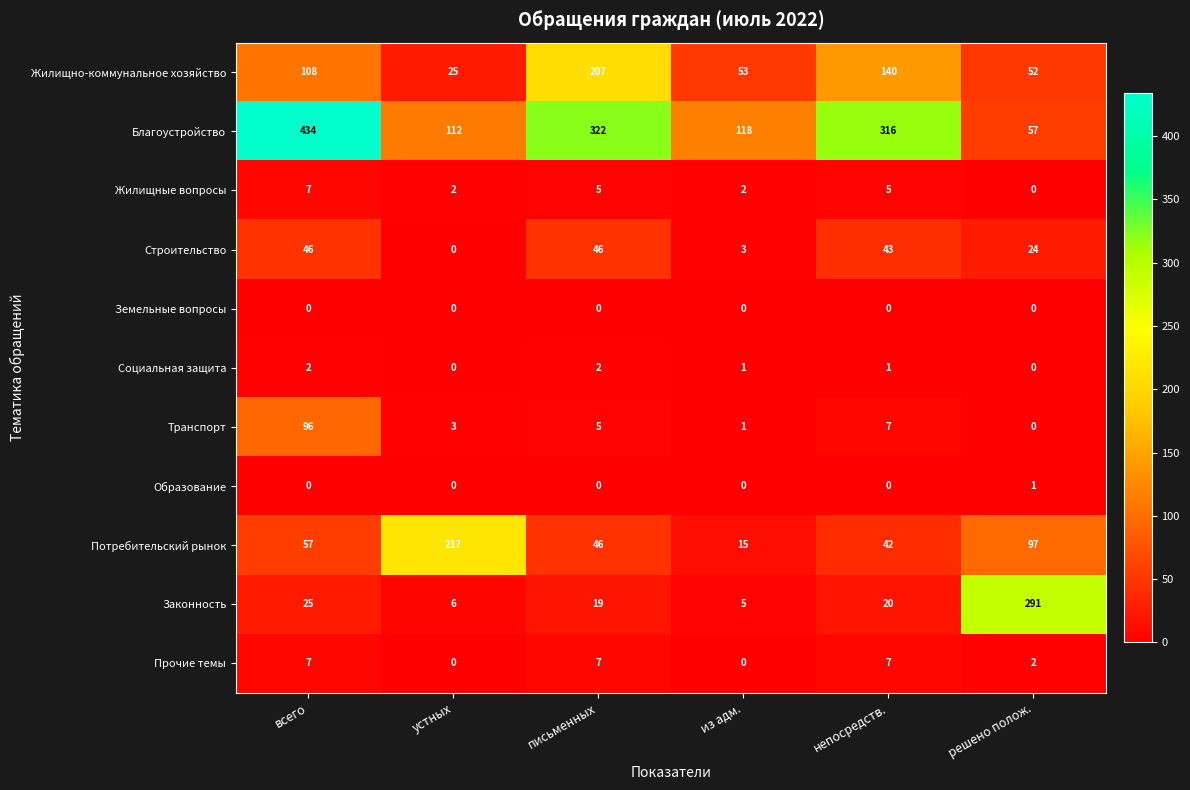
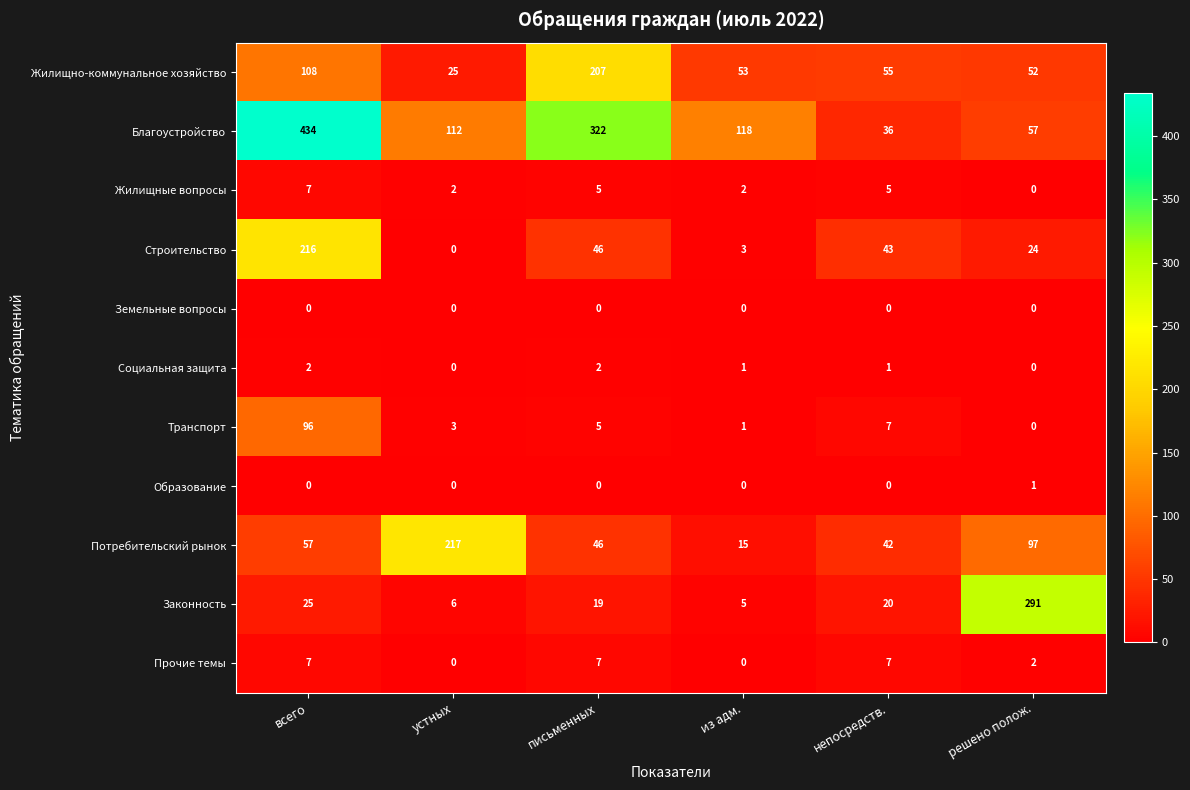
  {
    "Жилищно-коммунальное хозяйство": {
      "всего": 108,
      "устных": 25,
      "письменных": 207,
      "из адм.": 53,
-     "непосредств.": 140,
+     "непосредств.": 55,
      "решено полож.": 52
    },
    "Благоустройство": {
      "всего": 434,
      "устных": 112,
      "письменных": 322,
      "из адм.": 118,
-     "непосредств.": 316,
+     "непосредств.": 36,
      "решено полож.": 57
    },
    "Жилищные вопросы": {
      "всего": 7,
      "устных": 2,
      "письменных": 5,
      "из адм.": 2,
      "непосредств.": 5,
      "решено полож.": 0
    },
    "Строительство": {
-     "всего": 46,
+     "всего": 216,
      "устных": 0,
      "письменных": 46,
      "из адм.": 3,
      "непосредств.": 43,
      "решено полож.": 24
    },
    "Земельные вопросы": {
      "всего": 0,
      "устных": 0,
      "письменных": 0,
      "из адм.": 0,
      "непосредств.": 0,
      "решено полож.": 0
    },
    "Социальная защита": {
      "всего": 2,
      "устных": 0,
      "письменных": 2,
      "из адм.": 1,
      "непосредств.": 1,
      "решено полож.": 0
    },
    "Транспорт": {
      "всего": 96,
      "устных": 3,
      "письменных": 5,
      "из адм.": 1,
      "непосредств.": 7,
      "решено полож.": 0
    },
    "Образование": {
      "всего": 0,
      "устных": 0,
      "письменных": 0,
      "из адм.": 0,
      "непосредств.": 0,
      "решено полож.": 1
    },
    "Потребительский рынок": {
      "всего": 57,
      "устных": 217,
      "письменных": 46,
      "из адм.": 15,
      "непосредств.": 42,
      "решено полож.": 97
    },
    "Законность": {
      "всего": 25,
      "устных": 6,
      "письменных": 19,
      "из адм.": 5,
      "непосредств.": 20,
      "решено полож.": 291
    },
    "Прочие темы": {
      "всего": 7,
      "устных": 0,
      "письменных": 7,
      "из адм.": 0,
      "непосредств.": 7,
      "решено полож.": 2
    }
  }
